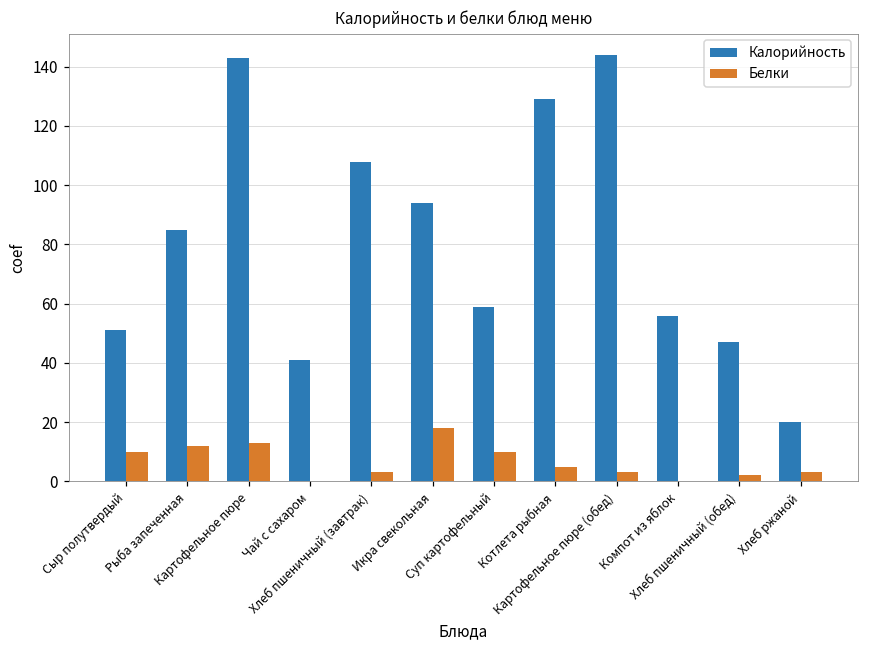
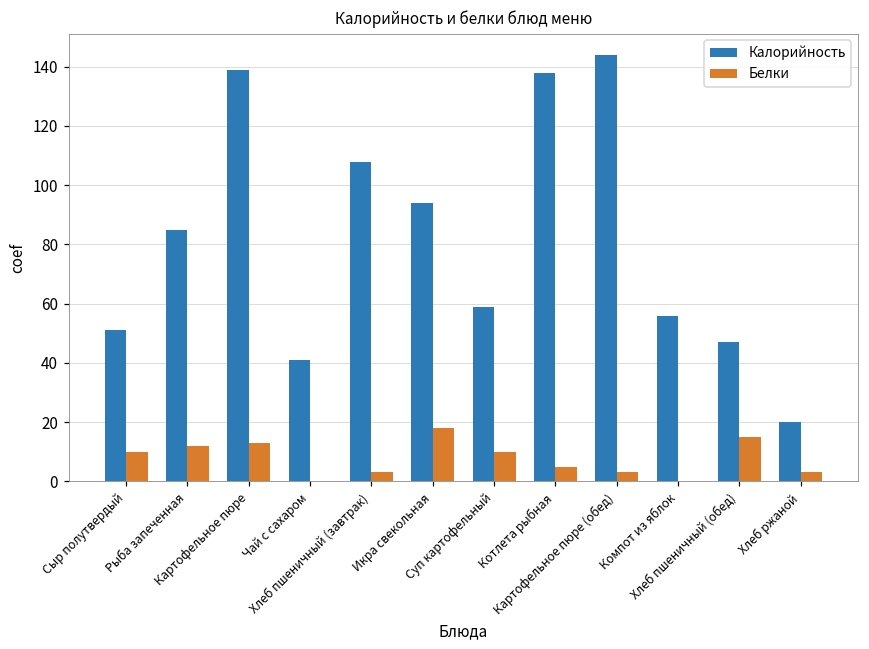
  {
    "Калорийность": {
      "Сыр полутвердый": 51,
      "Рыба запеченная": 85,
-     "Картофельное пюре": 143,
+     "Картофельное пюре": 139,
      "Чай с сахаром": 41,
      "Хлеб пшеничный (завтрак)": 108,
      "Икра свекольная": 94,
      "Суп картофельный": 59,
-     "Котлета рыбная": 129,
+     "Котлета рыбная": 138,
      "Картофельное пюре (обед)": 144,
      "Компот из яблок": 56,
      "Хлеб пшеничный (обед)": 47,
      "Хлеб ржаной": 20
    },
    "Белки": {
      "Сыр полутвердый": 10,
      "Рыба запеченная": 12,
      "Картофельное пюре": 13,
      "Чай с сахаром": 0,
      "Хлеб пшеничный (завтрак)": 3,
      "Икра свекольная": 18,
      "Суп картофельный": 10,
      "Котлета рыбная": 5,
      "Картофельное пюре (обед)": 3,
      "Компот из яблок": 0,
-     "Хлеб пшеничный (обед)": 2,
+     "Хлеб пшеничный (обед)": 15,
      "Хлеб ржаной": 3
    }
  }
